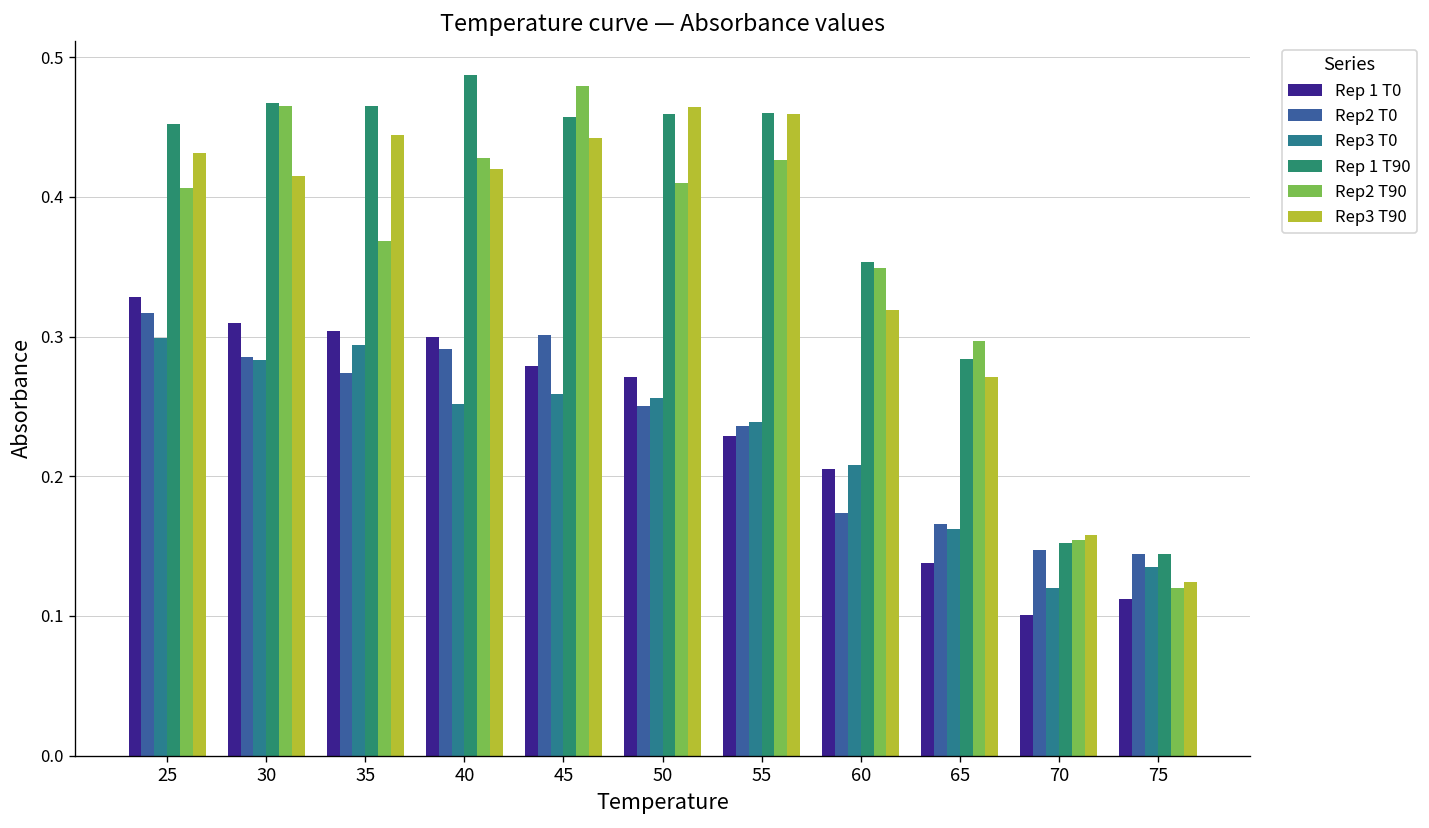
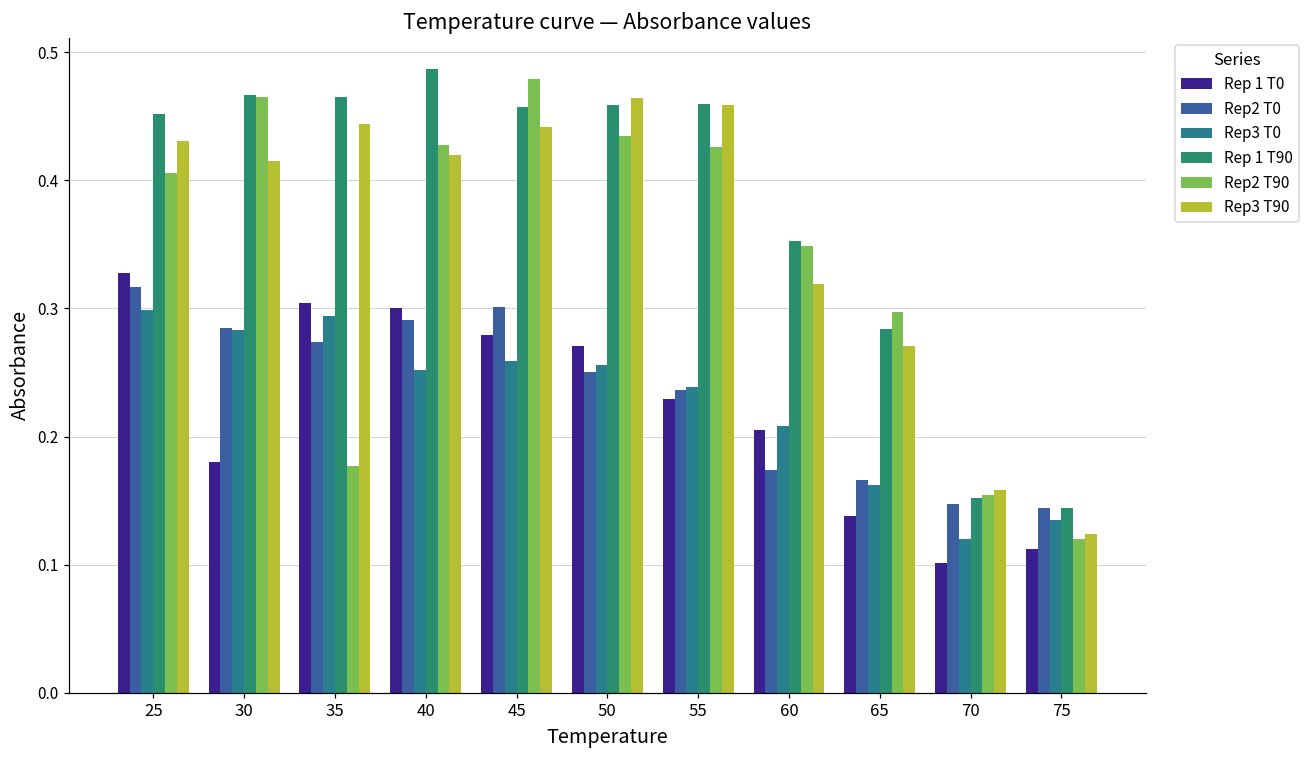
  {
    "Rep 1 T0": {
      "25": 0.33,
-     "30": 0.31,
+     "30": 0.18,
      "35": 0.304,
      "40": 0.30,
      "45": 0.28,
      "50": 0.27,
      "55": 0.23,
      "60": 0.205,
      "65": 0.14,
      "70": 0.10,
      "75": 0.11
    },
    "Rep2 T90": {
      "25": 0.406,
      "30": 0.465,
-     "35": 0.368,
+     "35": 0.177,
      "40": 0.428,
      "45": 0.479,
-     "50": 0.410,
+     "50": 0.435,
      "55": 0.426,
      "60": 0.349,
      "65": 0.297,
      "70": 0.154,
      "75": 0.120
    },
    "Rep3 T90": {
      "25": 0.431,
      "30": 0.415,
      "35": 0.444,
      "40": 0.420,
      "45": 0.442,
      "50": 0.464,
      "55": 0.459,
      "60": 0.319,
      "65": 0.271,
      "70": 0.158,
      "75": 0.124
    }
  }
